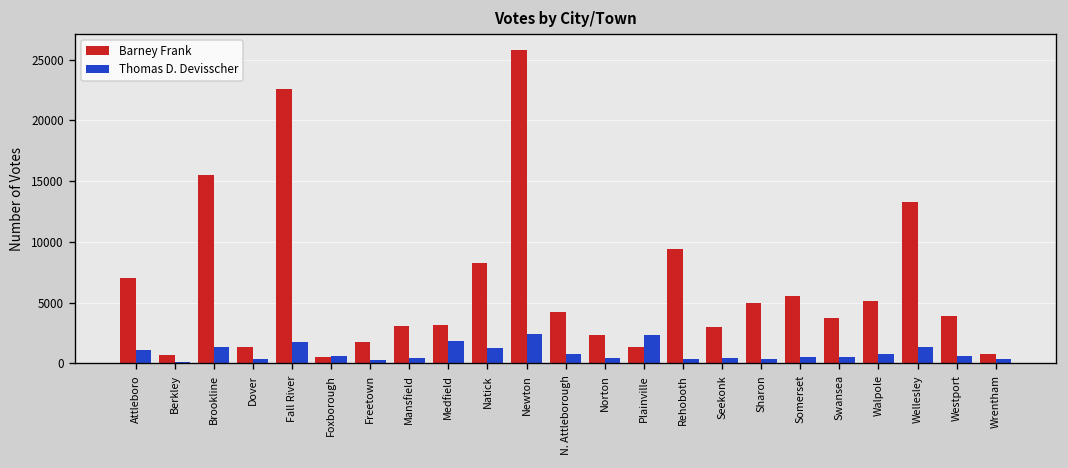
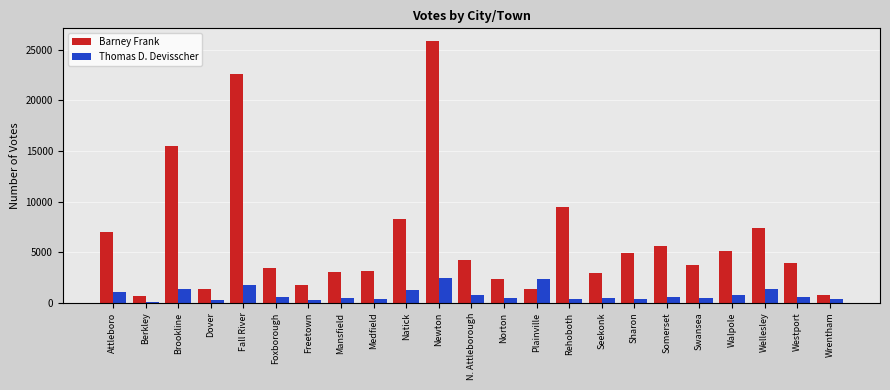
  {
    "Barney Frank": {
      "Attleboro": 7000,
      "Berkley": 700,
      "Brookline": 15500,
      "Dover": 1300,
      "Fall River": 22600,
-     "Foxborough": 500,
+     "Foxborough": 3500,
      "Freetown": 1700,
      "Mansfield": 3100,
      "Medfield": 3100,
      "Natick": 8300,
      "Newton": 25800,
      "N. Attleborough": 4300,
      "Norton": 2400,
      "Plainville": 1300,
      "Rehoboth": 9400,
      "Seekonk": 3000,
      "Sharon": 4900,
      "Somerset": 5600,
      "Swansea": 3700,
      "Walpole": 5200,
-     "Wellesley": 13300,
+     "Wellesley": 7400,
      "Westport": 3900,
      "Wrentham": 700
    },
    "Thomas D. Devisscher": {
      "Attleboro": 1100,
      "Brookline": 1400,
      "Dover": 300,
      "Fall River": 1800,
      "Foxborough": 600,
      "Freetown": 300,
      "Mansfield": 400,
-     "Medfield": 1800,
+     "Medfield": 400,
      "Natick": 1300,
      "Newton": 2400,
      "N. Attleborough": 800,
      "Norton": 500,
      "Plainville": 2300,
      "Rehoboth": 400,
      "Seekonk": 400,
      "Sharon": 400,
      "Somerset": 500,
      "Swansea": 500,
      "Walpole": 700,
      "Wellesley": 1400,
      "Westport": 600,
      "Wrentham": 300
    }
  }
